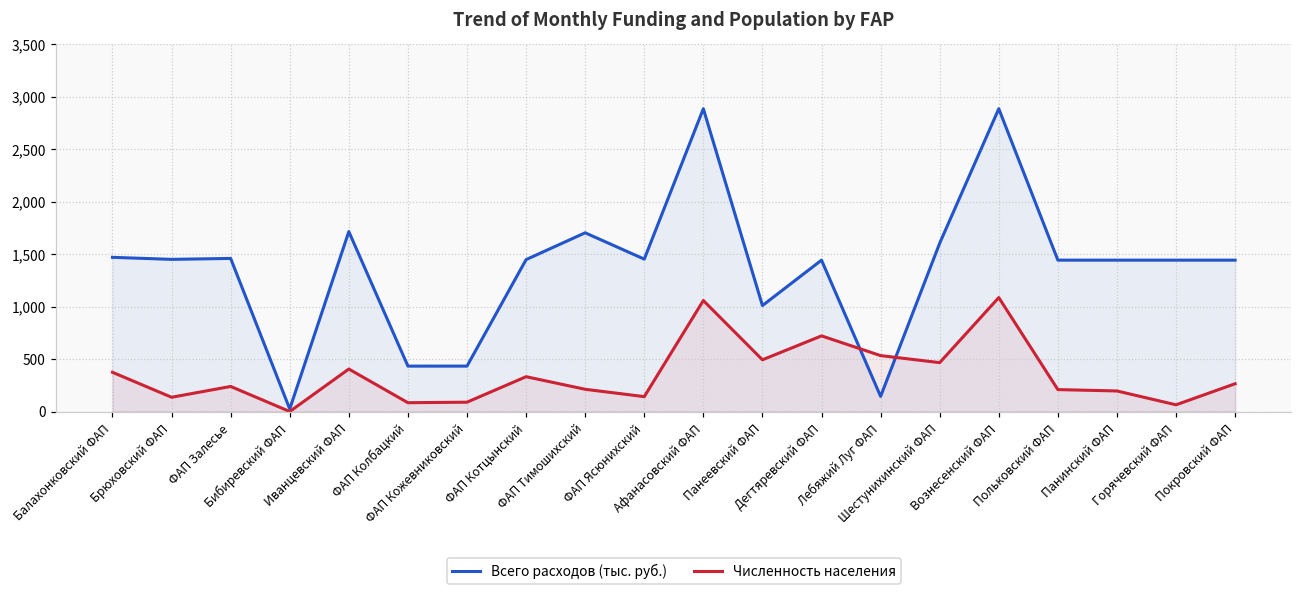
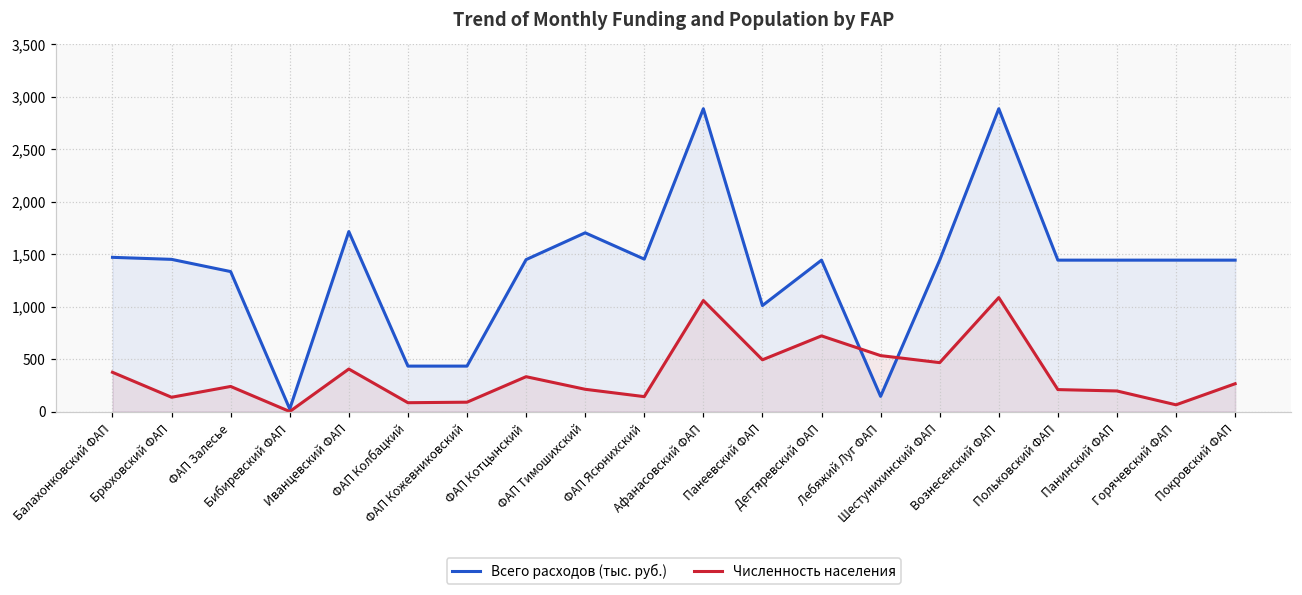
  {
    "Всего расходов (тыс. руб.)": {
      "Балахонковский ФАП": "1,500",
      "Брюховский ФАП": "1,500",
-     "ФАП Залесье": "1,500",
+     "ФАП Залесье": "1,300",
      "Иванцевский ФАП": "1,700",
      "ФАП Колбацкий": "400",
      "ФАП Кожевниковский": "400",
      "ФАП Котцынский": "1,400",
      "ФАП Тимошихский": "1,700",
      "ФАП Ясюнихский": "1,500",
      "Афанасовский ФАП": "2,900",
      "Панеевский ФАП": "1,000",
      "Дегтяревский ФАП": "1,400",
      "Лебяжий Луг ФАП": "100",
-     "Шестунихинский ФАП": "1,600",
+     "Шестунихинский ФАП": "1,400",
      "Вознесенский ФАП": "2,900",
      "Польковский ФАП": "1,400",
      "Панинский ФАП": "1,400",
      "Горячевский ФАП": "1,400",
      "Покровский ФАП": "1,400"
    },
    "Численность населения": {
      "Балахонковский ФАП": "400",
      "Брюховский ФАП": "100",
      "ФАП Залесье": "200",
      "Иванцевский ФАП": "400",
      "ФАП Колбацкий": "100",
      "ФАП Кожевниковский": "100",
      "ФАП Котцынский": "300",
      "ФАП Тимошихский": "200",
      "ФАП Ясюнихский": "100",
      "Афанасовский ФАП": "1,100",
      "Панеевский ФАП": "500",
      "Дегтяревский ФАП": "700",
      "Лебяжий Луг ФАП": "500",
      "Шестунихинский ФАП": "500",
      "Вознесенский ФАП": "1,100",
      "Польковский ФАП": "200",
      "Панинский ФАП": "200",
      "Горячевский ФАП": "100",
      "Покровский ФАП": "300"
    }
  }
